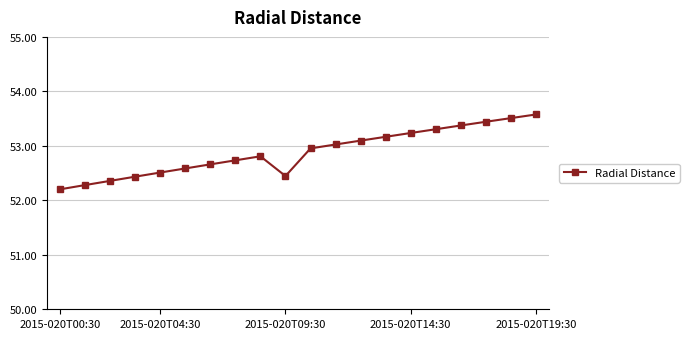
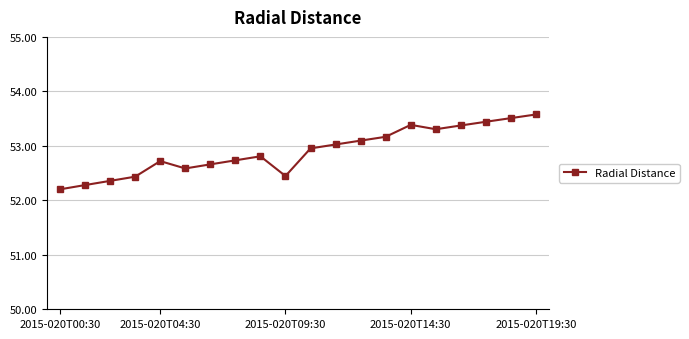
  {
    "2015-020T00:30": 52.2,
-   "2015-020T04:30": 52.5,
+   "2015-020T04:30": 52.7,
    "2015-020T09:30": 52.4,
-   "2015-020T14:30": 53.2,
+   "2015-020T14:30": 53.4,
    "2015-020T19:30": 53.6
  }
